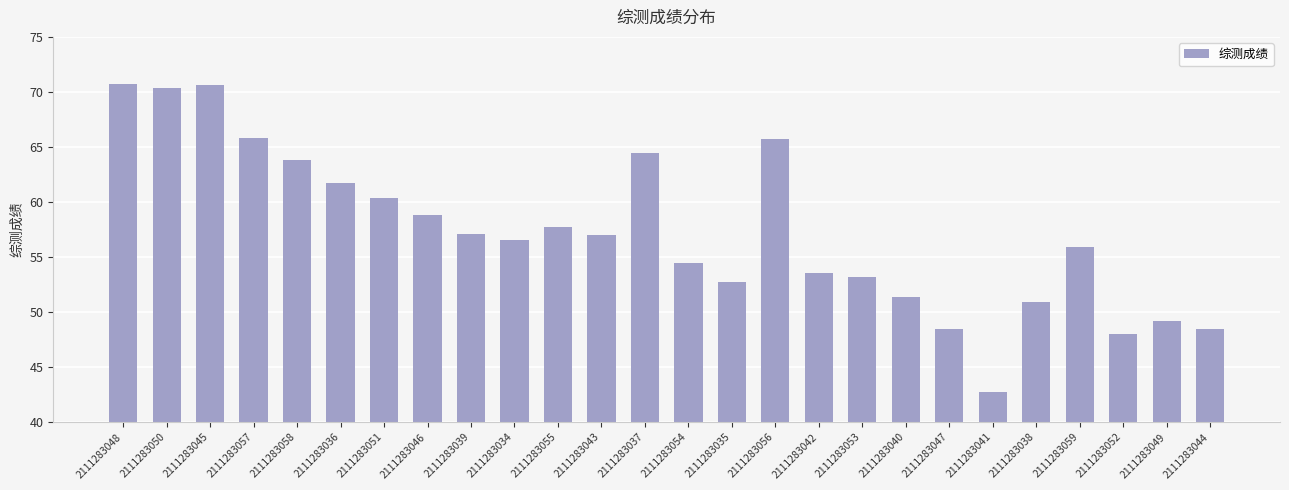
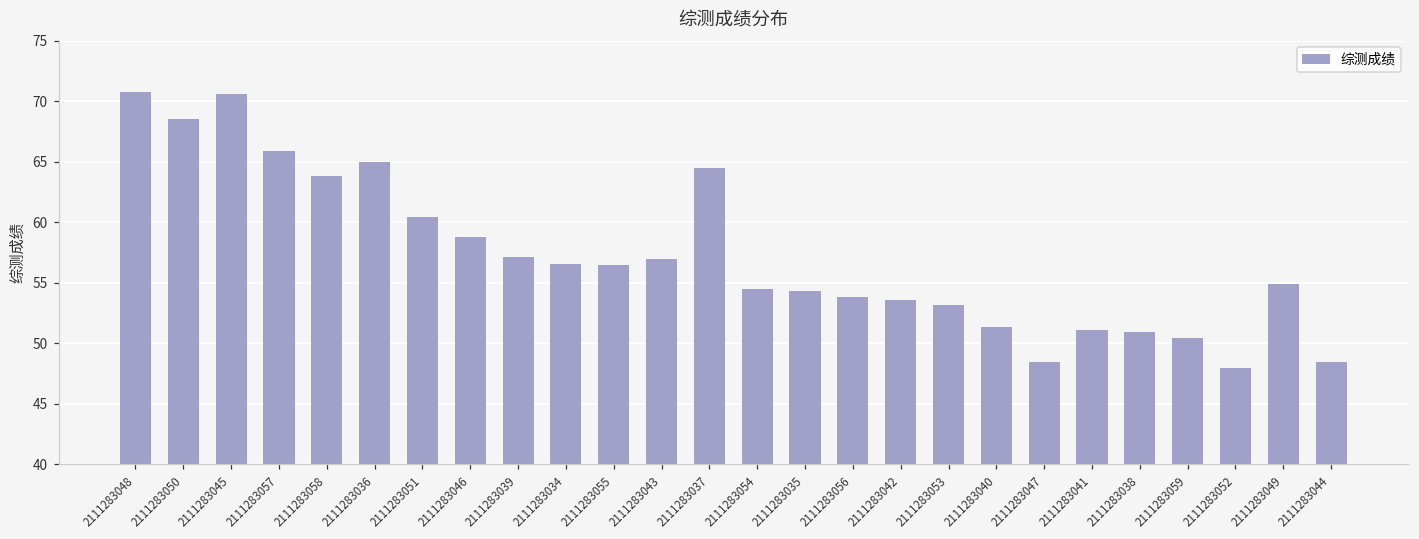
  {
    "2111283048": 70.8,
-   "2111283050": 70.3,
+   "2111283050": 68.5,
    "2111283045": 70.6,
    "2111283057": 65.9,
    "2111283058": 63.8,
-   "2111283036": 61.7,
+   "2111283036": 65.0,
    "2111283051": 60.4,
    "2111283046": 58.8,
    "2111283039": 57.1,
    "2111283034": 56.6,
-   "2111283055": 57.8,
+   "2111283055": 56.5,
    "2111283043": 57.0,
    "2111283037": 64.5,
    "2111283054": 54.5,
-   "2111283035": 52.7,
-   "2111283056": 65.7,
+   "2111283035": 54.3,
+   "2111283056": 53.8,
    "2111283042": 53.6,
    "2111283053": 53.2,
    "2111283040": 51.3,
    "2111283047": 48.5,
-   "2111283041": 42.7,
+   "2111283041": 51.1,
    "2111283038": 50.9,
-   "2111283059": 56.0,
+   "2111283059": 50.4,
    "2111283052": 48.0,
-   "2111283049": 49.2,
+   "2111283049": 54.9,
    "2111283044": 48.4
  }
